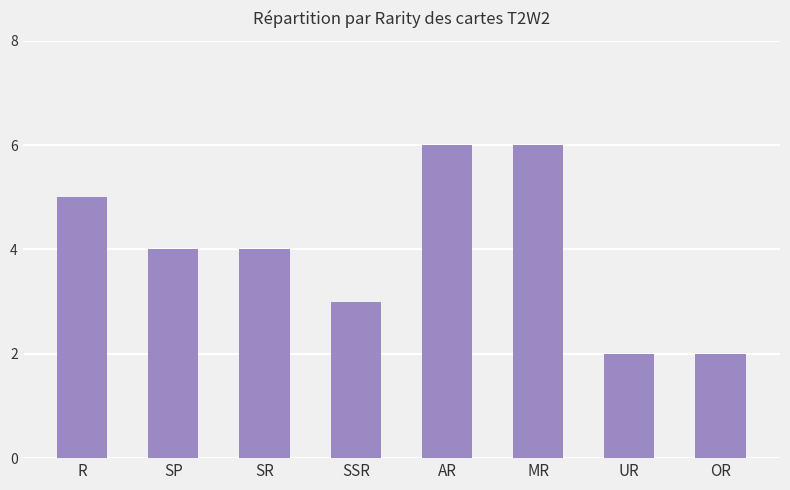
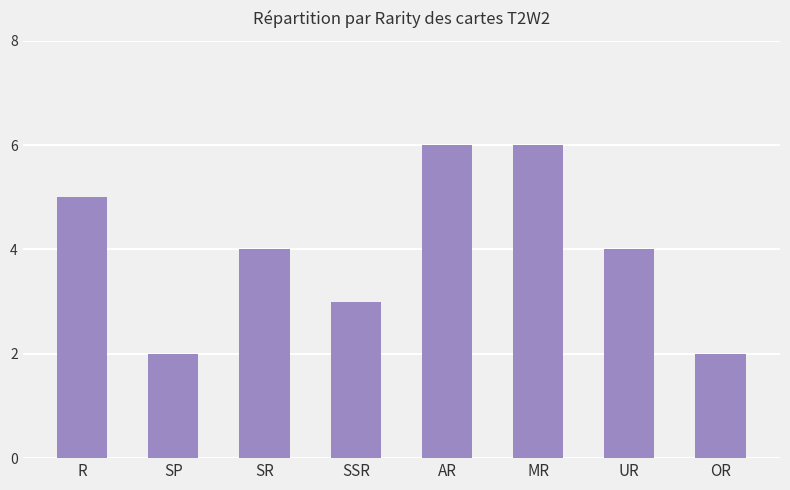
  {
    "R": 5,
-   "SP": 4,
+   "SP": 2,
    "SR": 4,
    "SSR": 3,
    "AR": 6,
    "MR": 6,
-   "UR": 2,
+   "UR": 4,
    "OR": 2
  }
